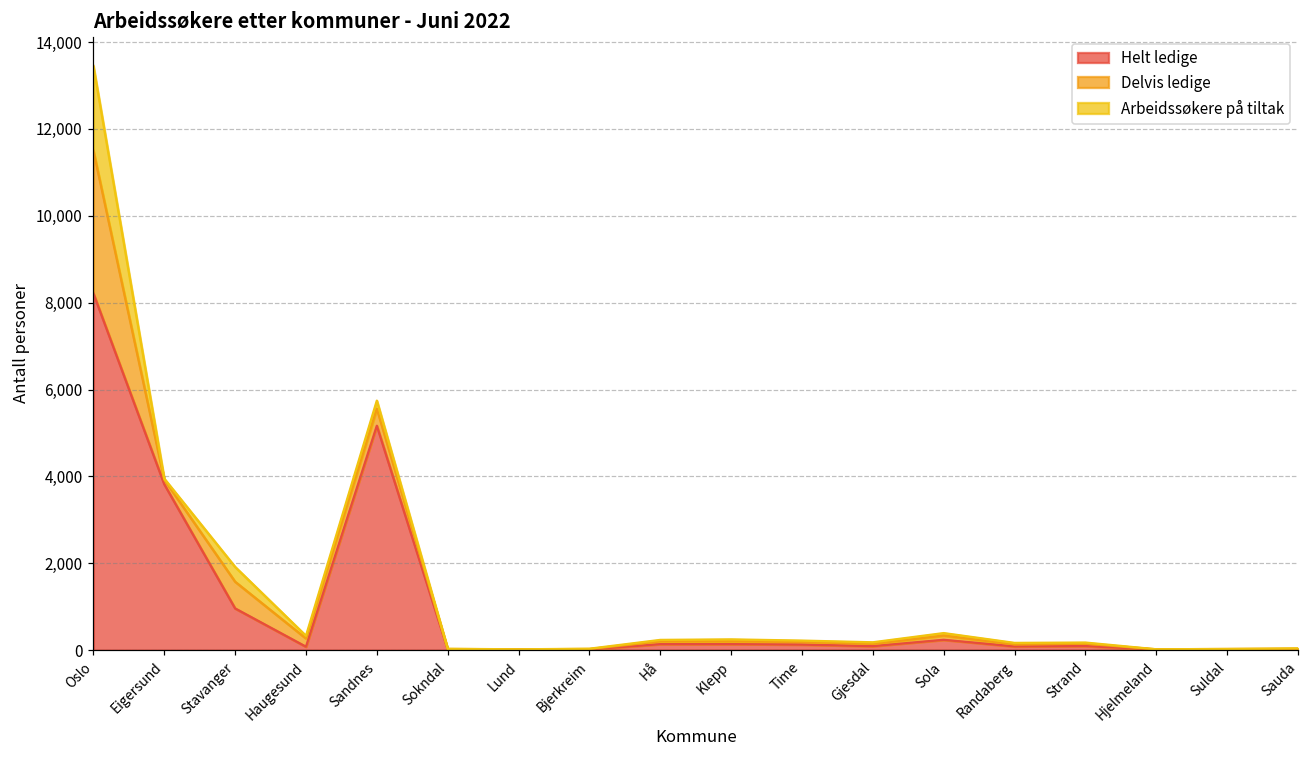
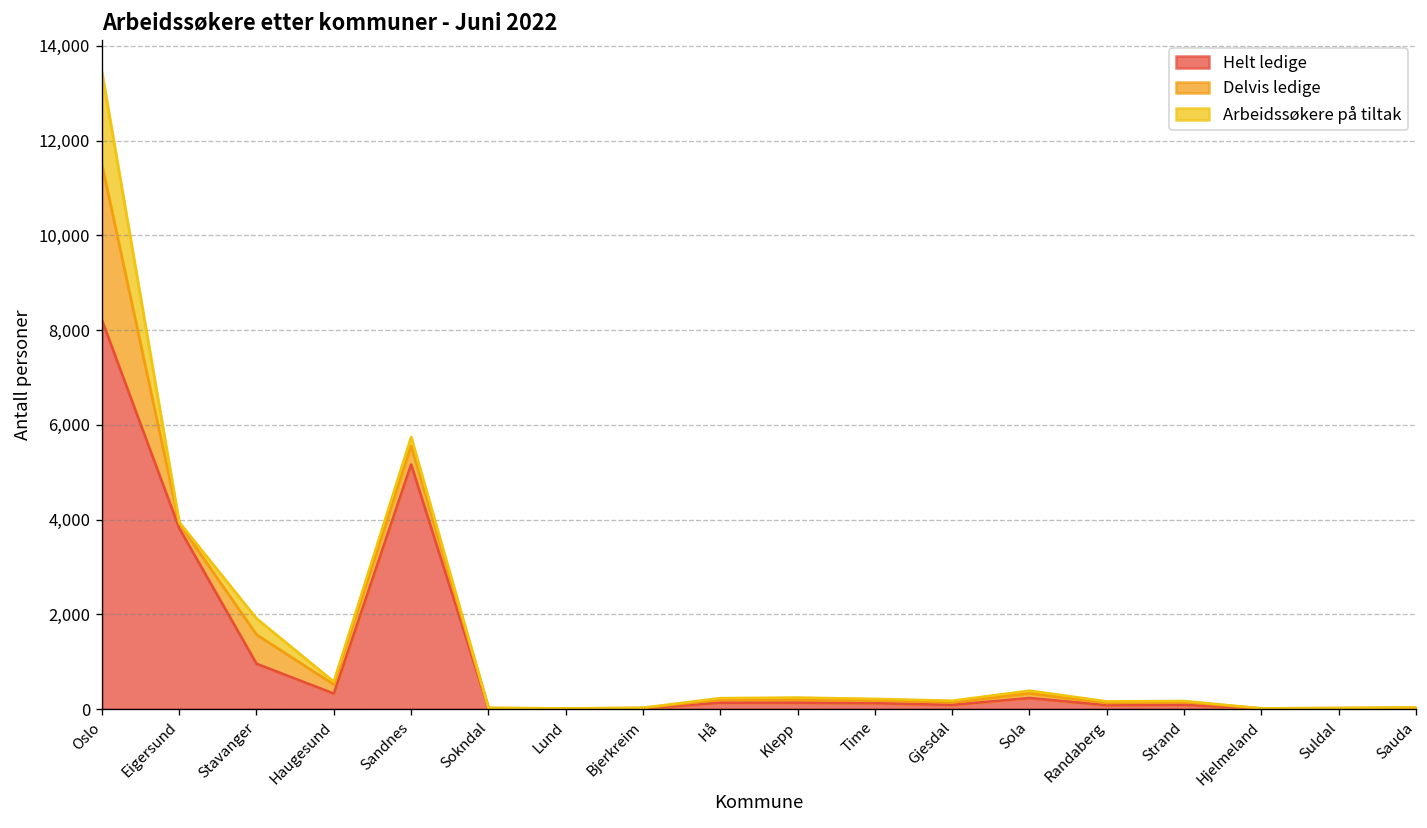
  {
    "Helt ledige": {
      "Oslo": "8,200",
      "Eigersund": "3,800",
      "Stavanger": "1,000",
-     "Haugesund": "100",
+     "Haugesund": "300",
      "Sandnes": "5,200",
      "Sola": "200"
    }
  }
